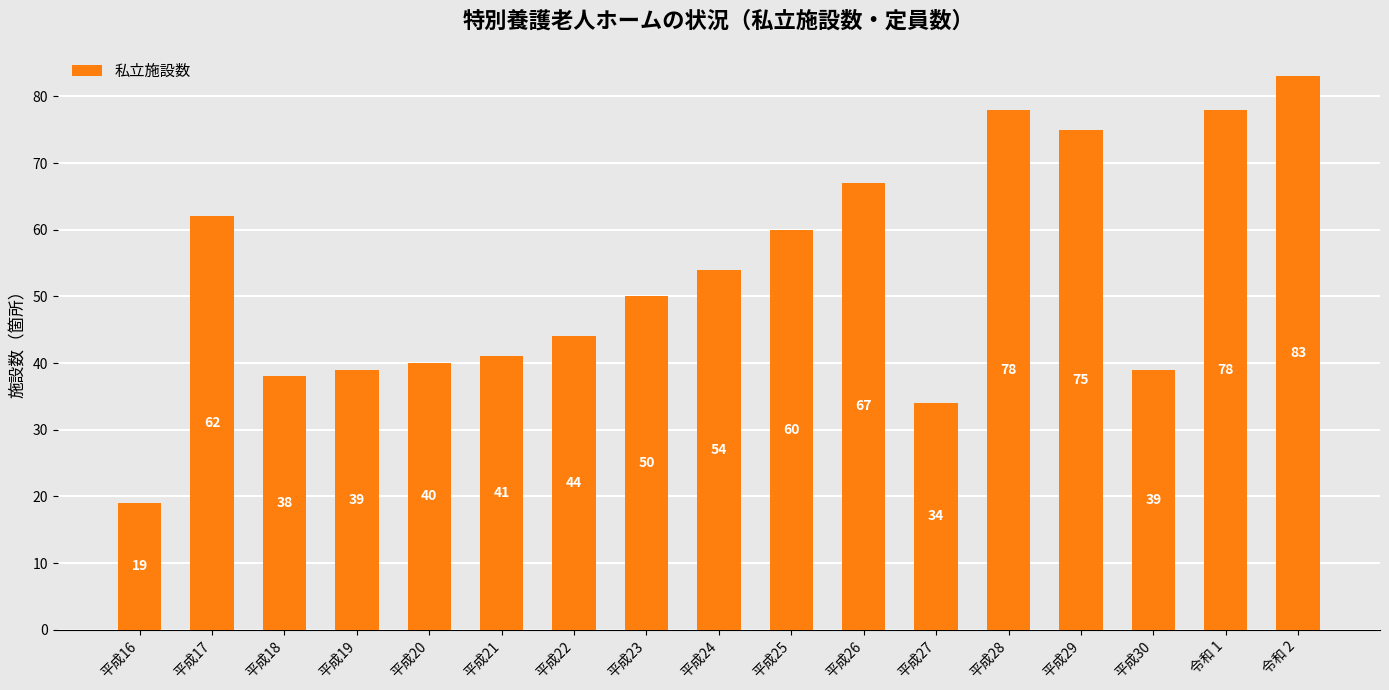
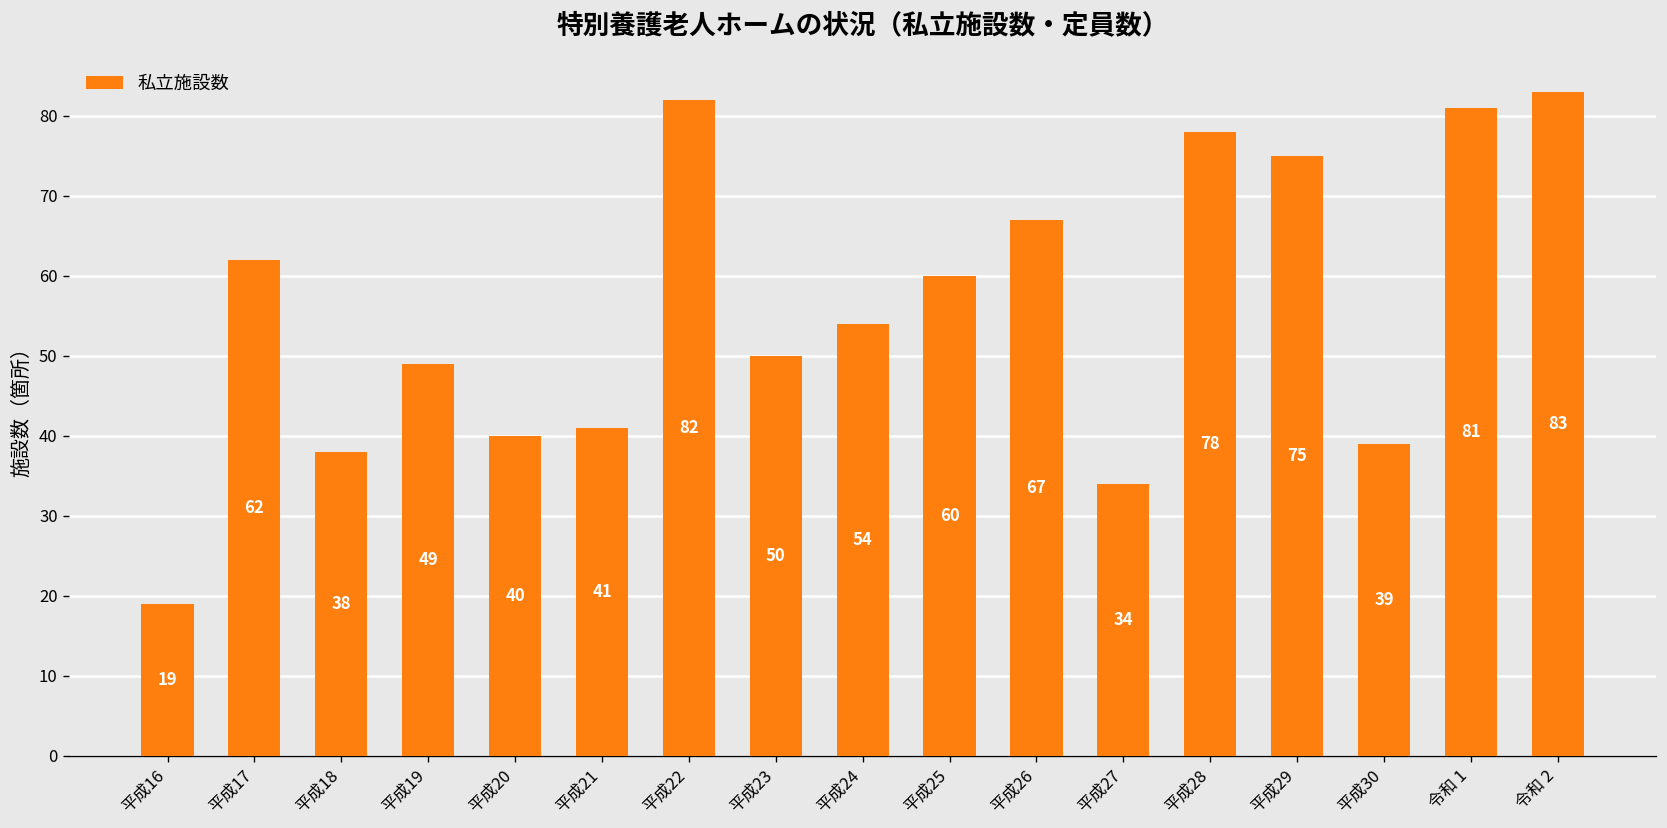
  {
    "平成16": 19,
    "平成17": 62,
    "平成18": 38,
-   "平成19": 39,
+   "平成19": 49,
    "平成20": 40,
    "平成21": 41,
-   "平成22": 44,
+   "平成22": 82,
    "平成23": 50,
    "平成24": 54,
    "平成25": 60,
    "平成26": 67,
    "平成27": 34,
    "平成28": 78,
    "平成29": 75,
    "平成30": 39,
-   "令和 1": 78,
+   "令和 1": 81,
    "令和 2": 83
  }
